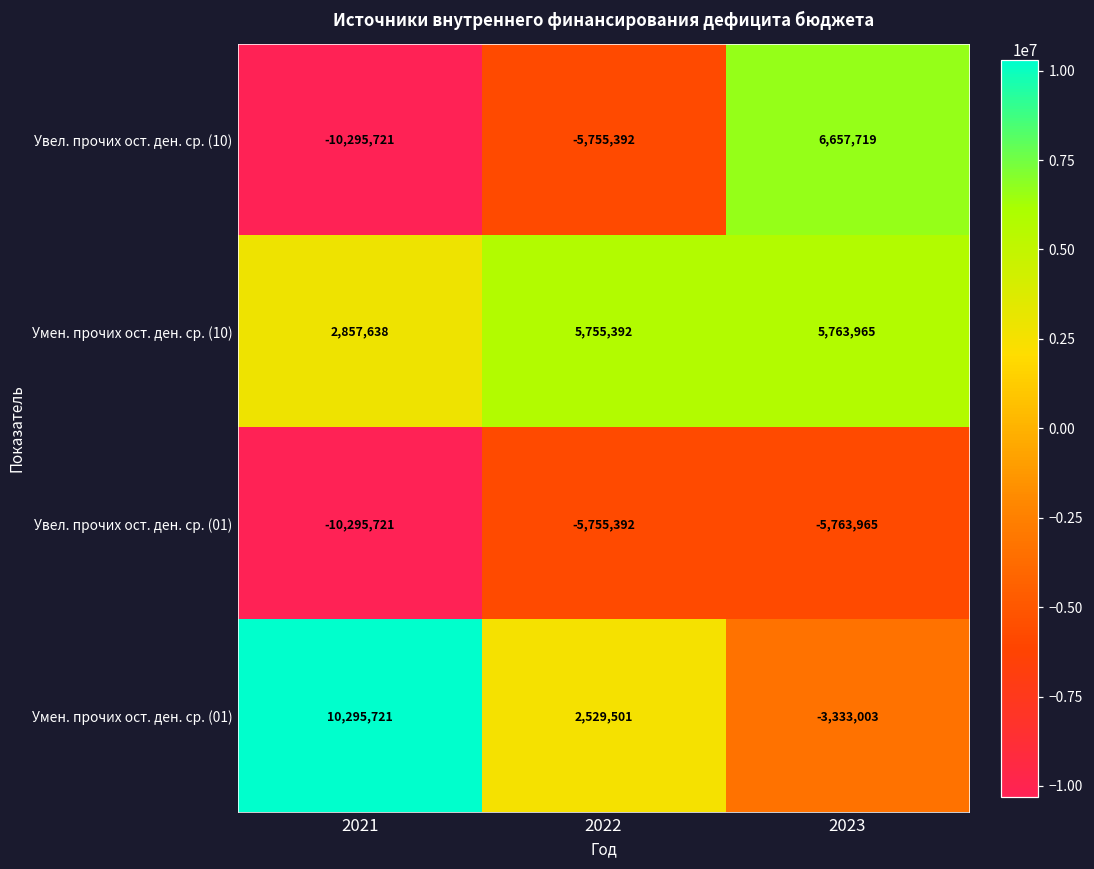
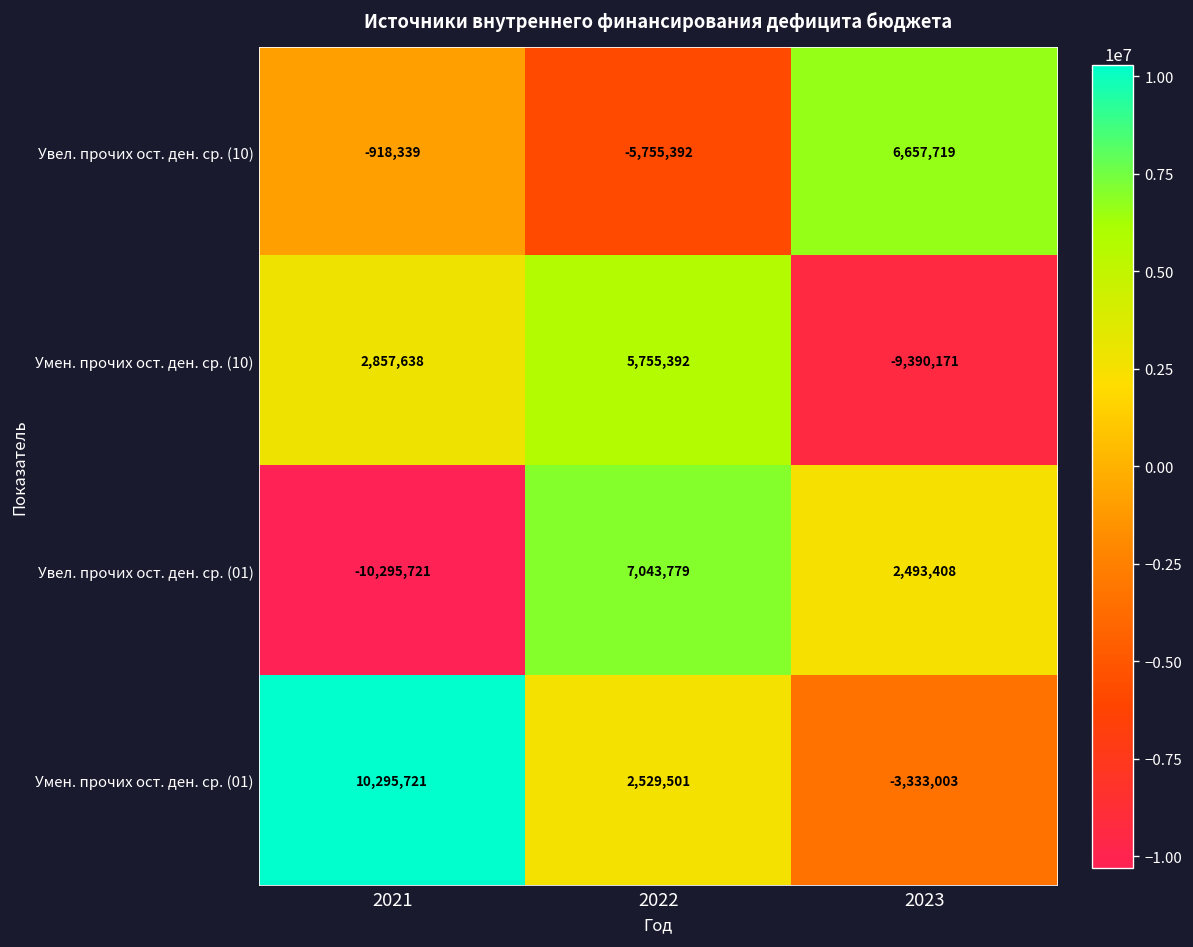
  {
    "Увел. прочих ост. ден. ср. (10)": {
-     "2021": "-10,295,721",
+     "2021": "-918,339",
      "2022": "-5,755,392",
      "2023": "6,657,719"
    },
    "Умен. прочих ост. ден. ср. (10)": {
      "2021": "2,857,638",
      "2022": "5,755,392",
-     "2023": "5,763,965"
+     "2023": "-9,390,171"
    },
    "Увел. прочих ост. ден. ср. (01)": {
      "2021": "-10,295,721",
-     "2022": "-5,755,392",
-     "2023": "-5,763,965"
+     "2022": "7,043,779",
+     "2023": "2,493,408"
    },
    "Умен. прочих ост. ден. ср. (01)": {
      "2021": "10,295,721",
      "2022": "2,529,501",
      "2023": "-3,333,003"
    }
  }
